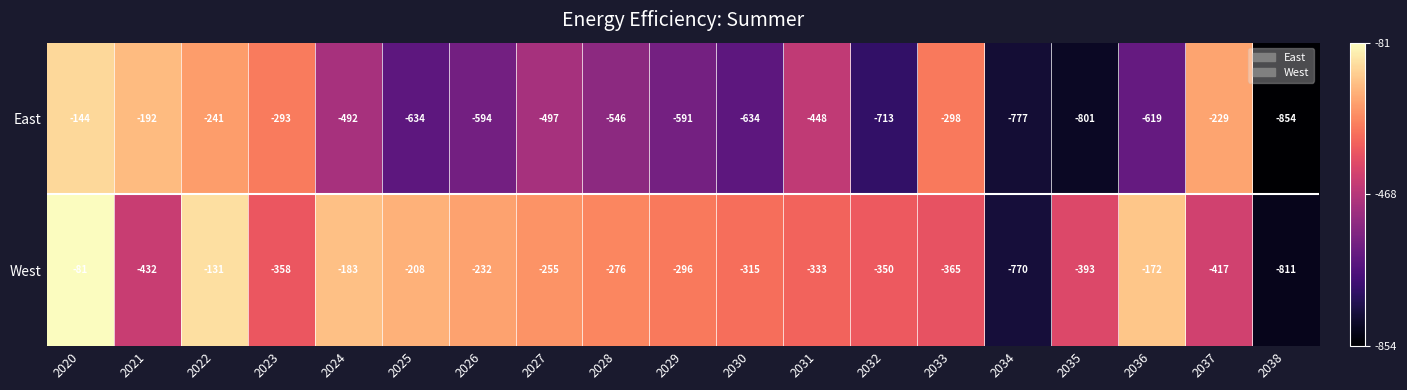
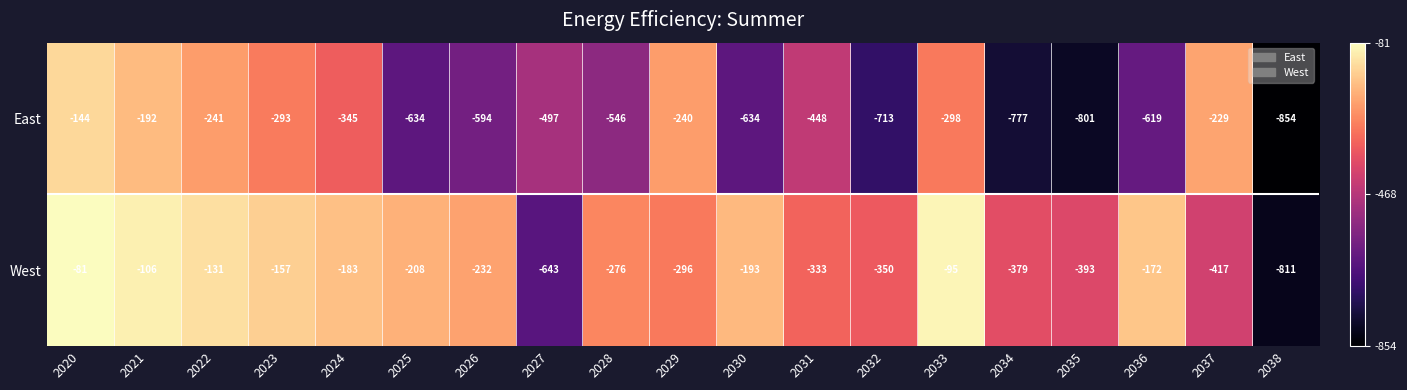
  {
    "East": {
      "2020": -144,
      "2021": -192,
      "2022": -241,
      "2023": -293,
-     "2024": -492,
+     "2024": -345,
      "2025": -634,
      "2026": -594,
      "2027": -497,
      "2028": -546,
-     "2029": -591,
+     "2029": -240,
      "2030": -634,
      "2031": -448,
      "2032": -713,
      "2033": -298,
      "2034": -777,
      "2035": -801,
      "2036": -619,
      "2037": -229,
      "2038": -854
    },
    "West": {
      "2020": -81,
-     "2021": -432,
+     "2021": -106,
      "2022": -131,
-     "2023": -358,
+     "2023": -157,
      "2024": -183,
      "2025": -208,
      "2026": -232,
-     "2027": -255,
+     "2027": -643,
      "2028": -276,
      "2029": -296,
-     "2030": -315,
+     "2030": -193,
      "2031": -333,
      "2032": -350,
-     "2033": -365,
-     "2034": -770,
+     "2033": -95,
+     "2034": -379,
      "2035": -393,
      "2036": -172,
      "2037": -417,
      "2038": -811
    }
  }
